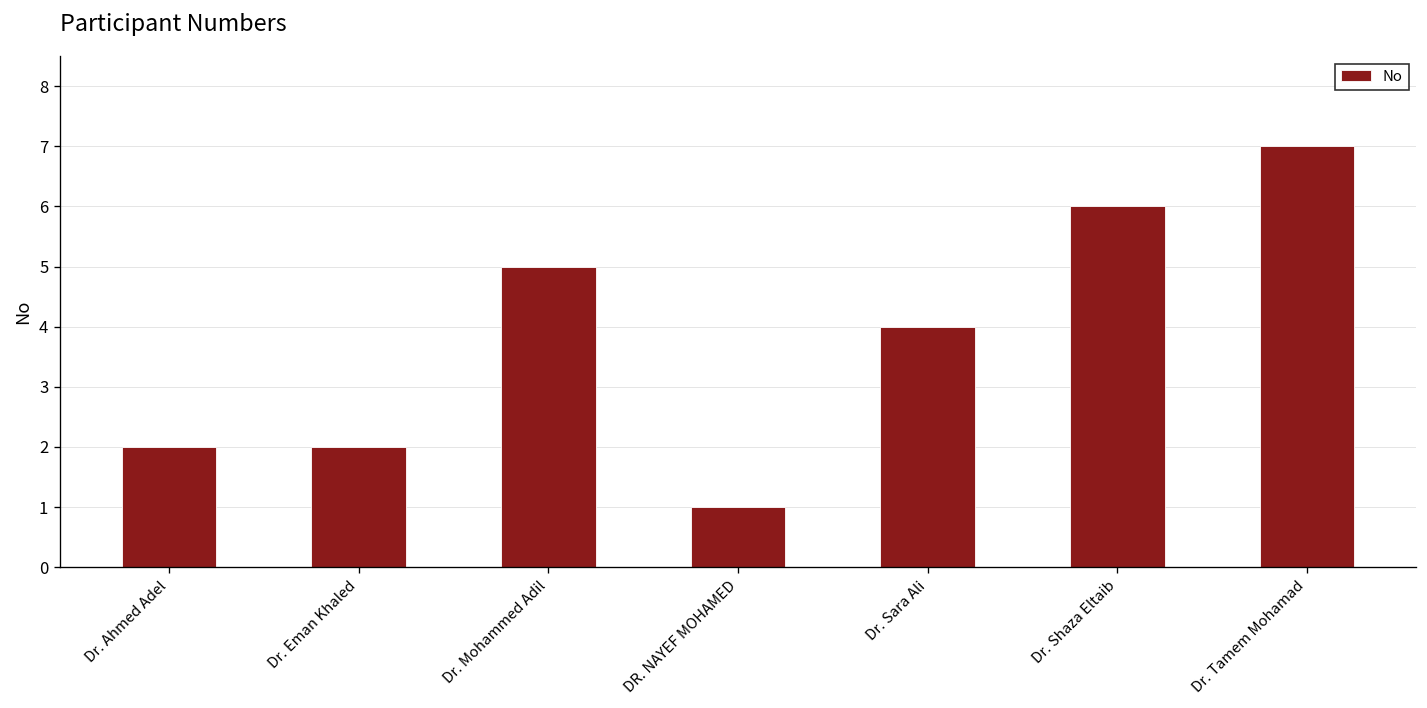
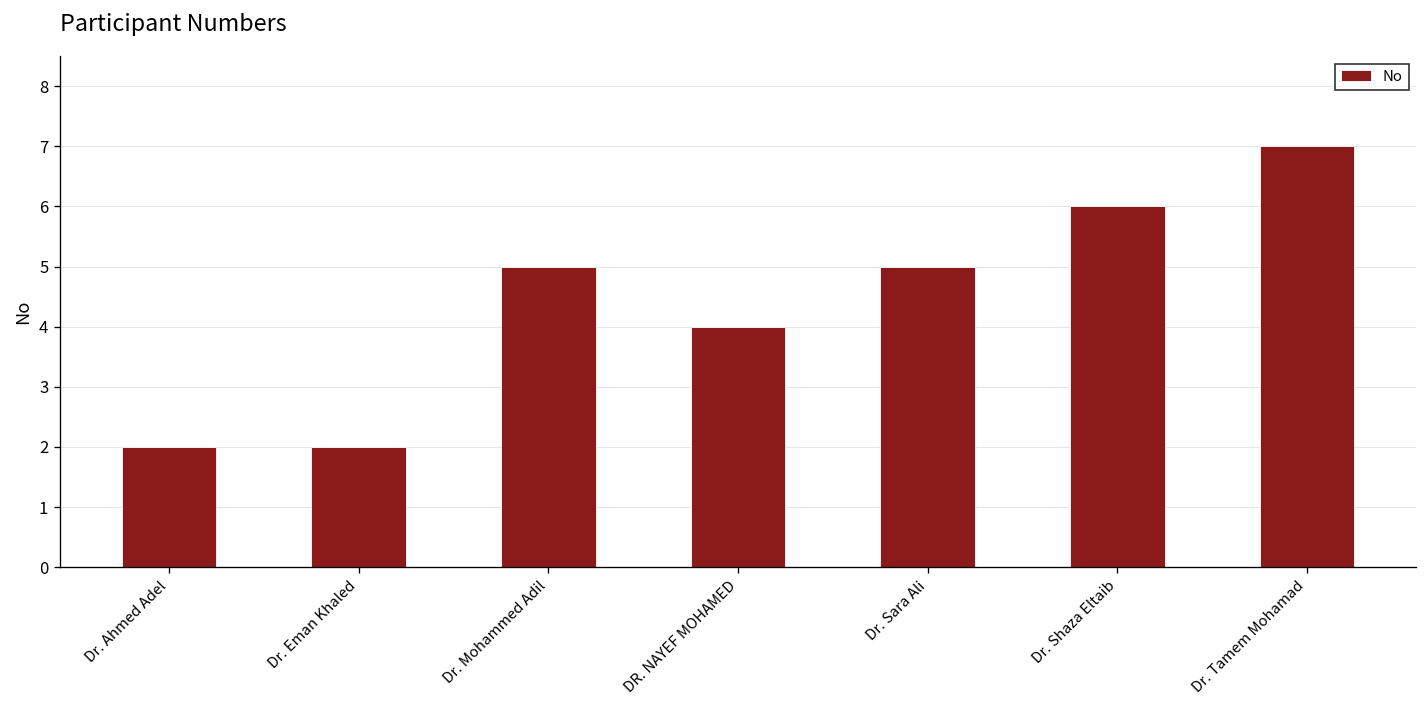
  {
    "Dr. Ahmed Adel": 2,
    "Dr. Eman Khaled": 2,
    "Dr. Mohammed Adil": 5,
-   "DR. NAYEF MOHAMED": 1,
-   "Dr. Sara Ali": 4,
+   "DR. NAYEF MOHAMED": 4,
+   "Dr. Sara Ali": 5,
    "Dr. Shaza Eltaib": 6,
    "Dr. Tamem Mohamad": 7
  }
